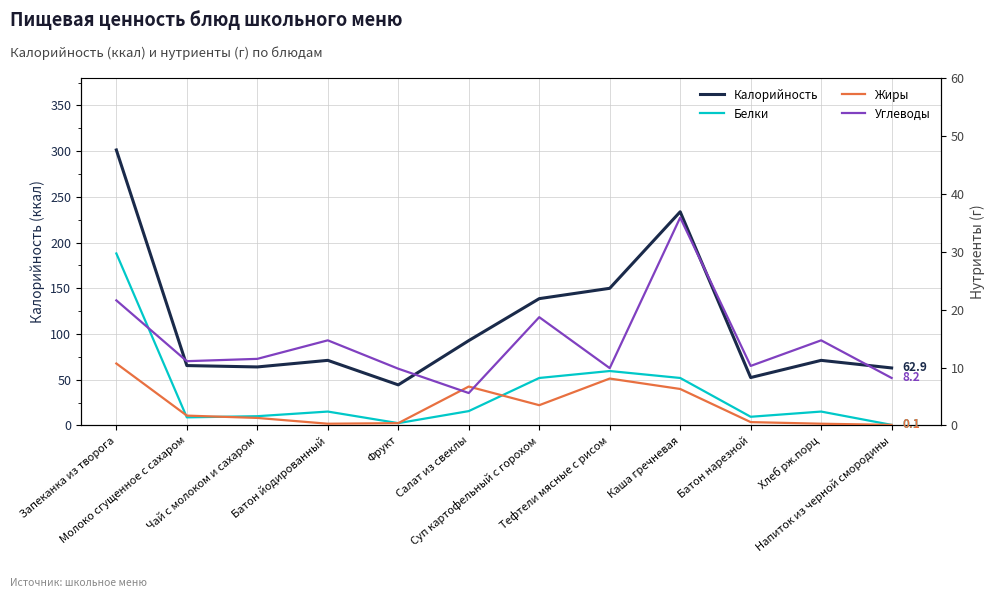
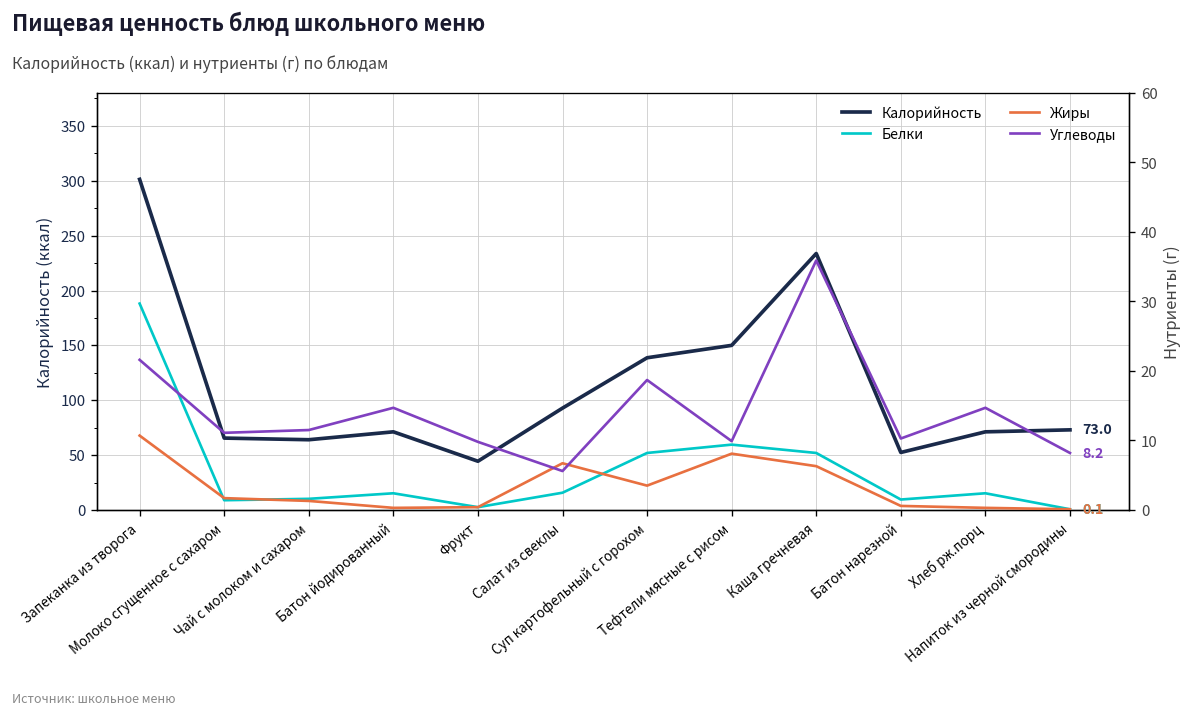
  {
    "Калорийность": {
-     "Напиток из черной смородины": 62.9
+     "Напиток из черной смородины": 73.0
    }
  }
